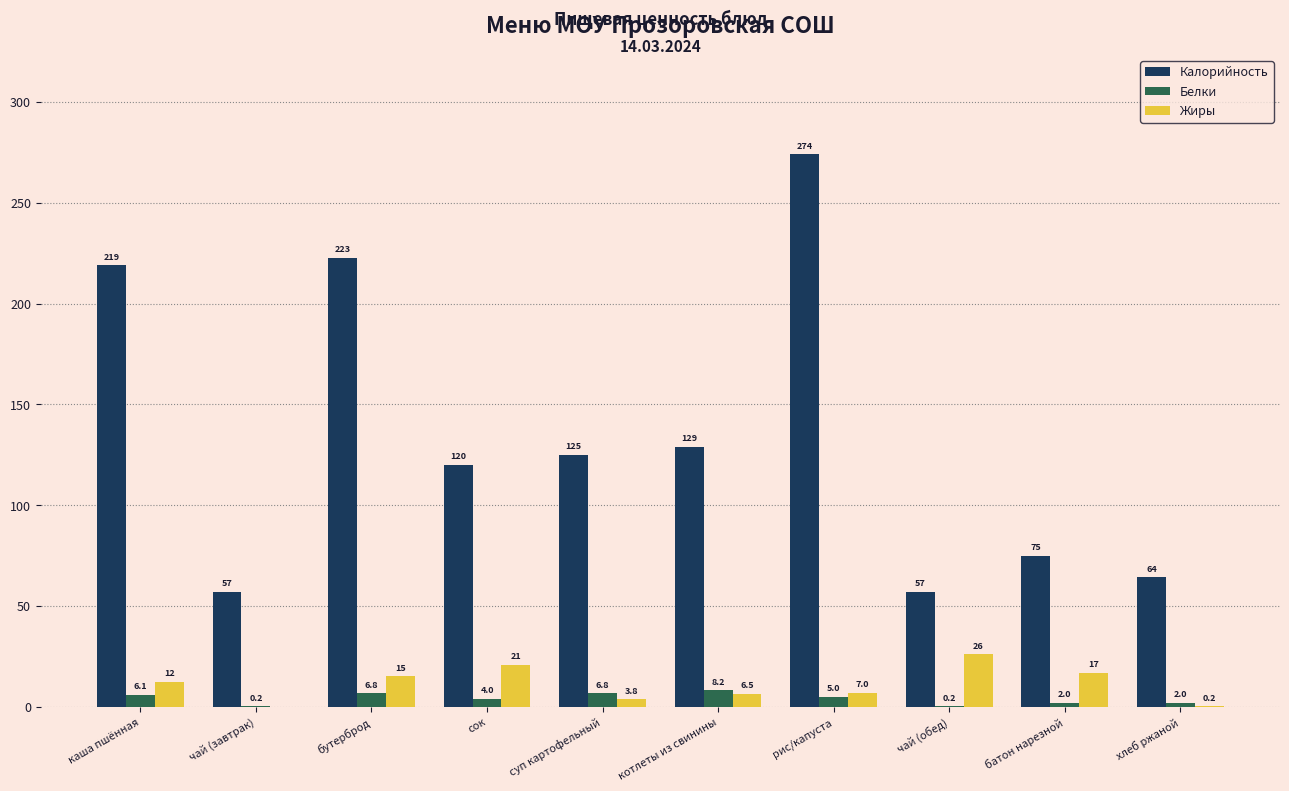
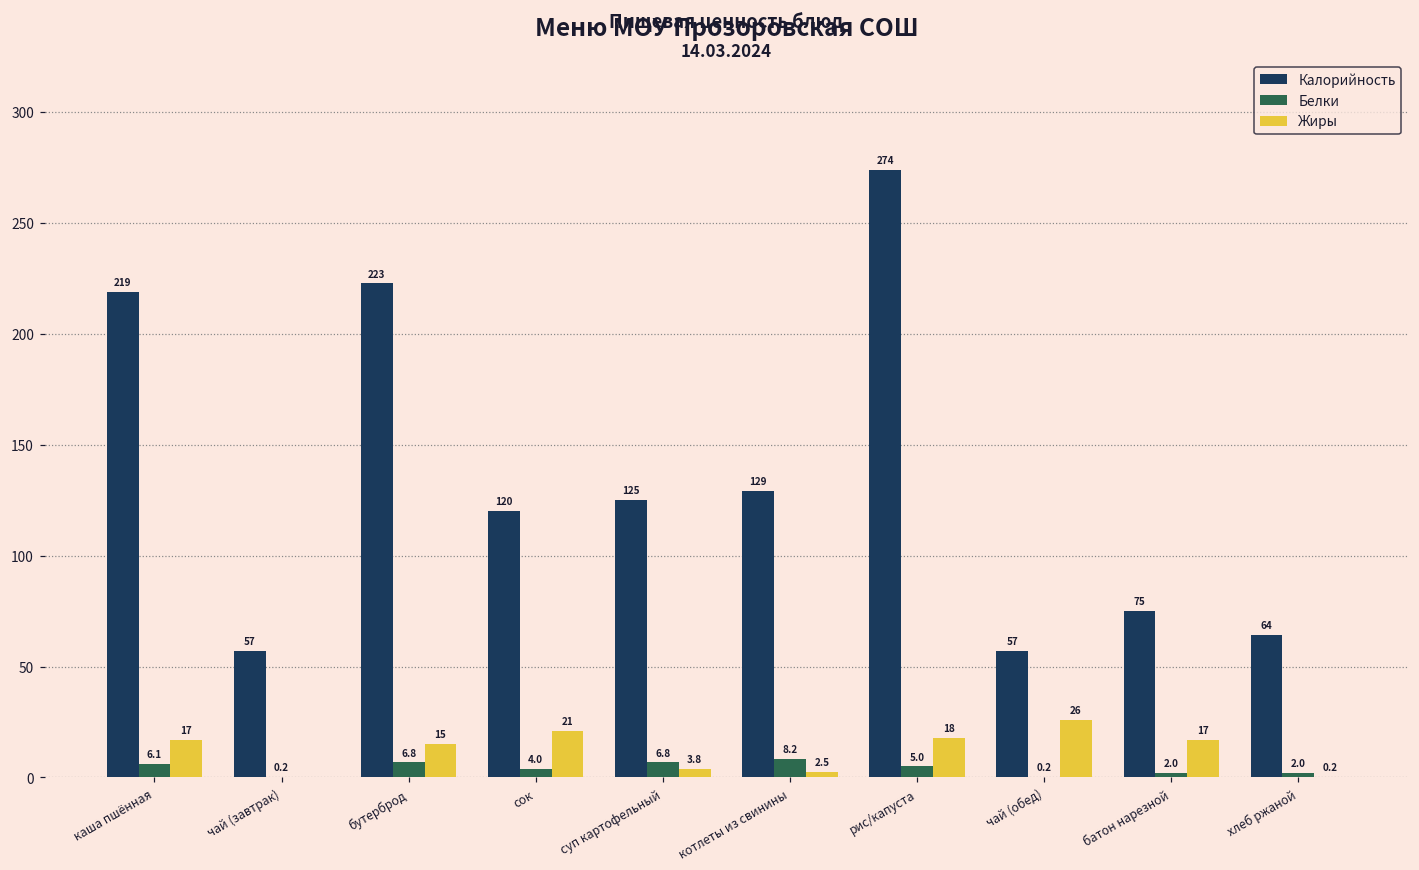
  {
    "Жиры": {
-     "каша пшённая": 12,
+     "каша пшённая": 17,
      "бутерброд": 15,
      "сок": 21,
      "суп картофельный": 3.8,
-     "котлеты из свинины": 6.5,
-     "рис/капуста": 7.0,
+     "котлеты из свинины": 2.5,
+     "рис/капуста": 18,
      "чай (обед)": 26,
      "батон нарезной": 17,
      "хлеб ржаной": 0.2
    }
  }
